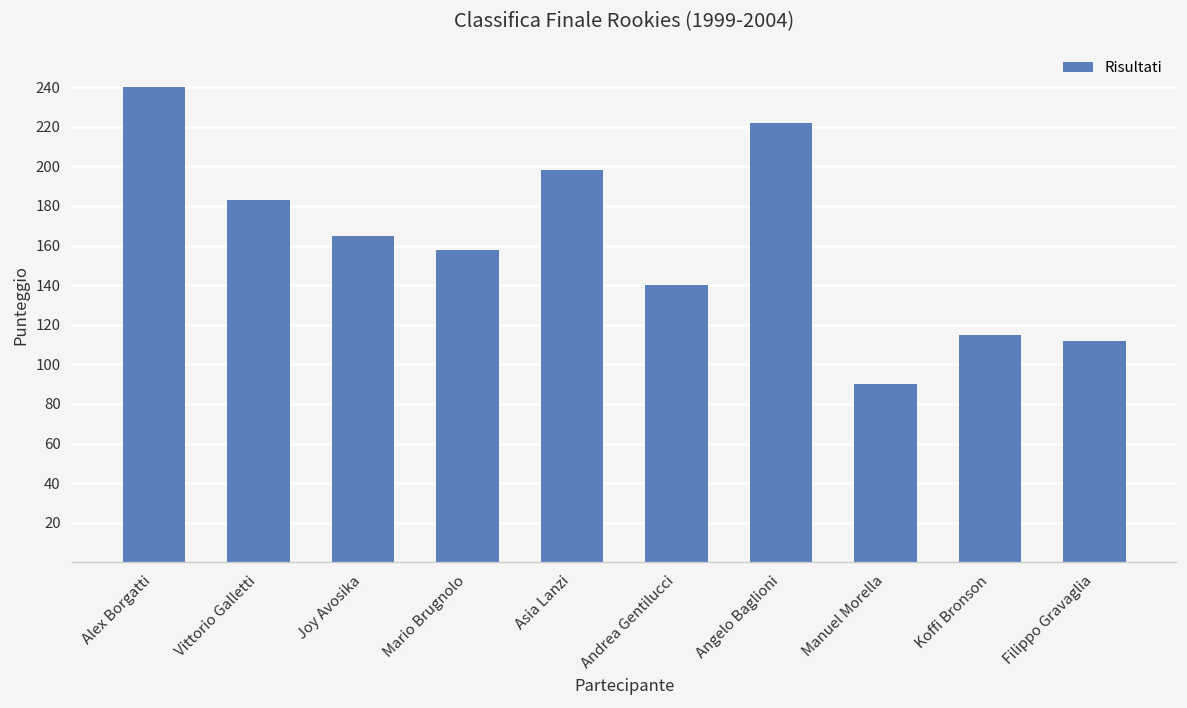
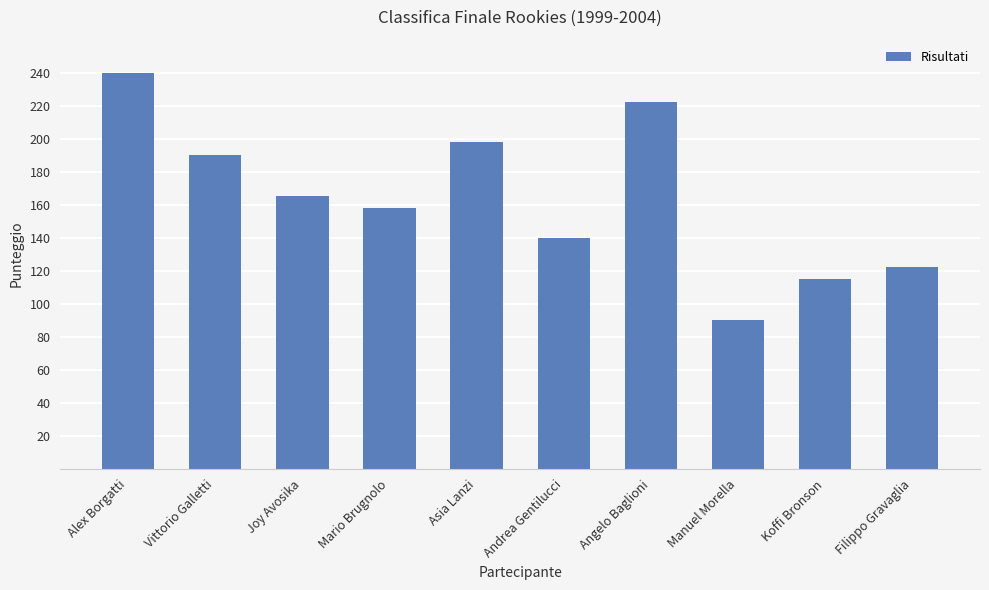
  {
    "Alex Borgatti": 240,
-   "Vittorio Galletti": 183,
+   "Vittorio Galletti": 190,
    "Joy Avosika": 165,
    "Mario Brugnolo": 158,
    "Asia Lanzi": 198,
    "Andrea Gentilucci": 140,
    "Angelo Baglioni": 222,
    "Manuel Morella": 90,
    "Koffi Bronson": 115,
-   "Filippo Gravaglia": 112
+   "Filippo Gravaglia": 122
  }
